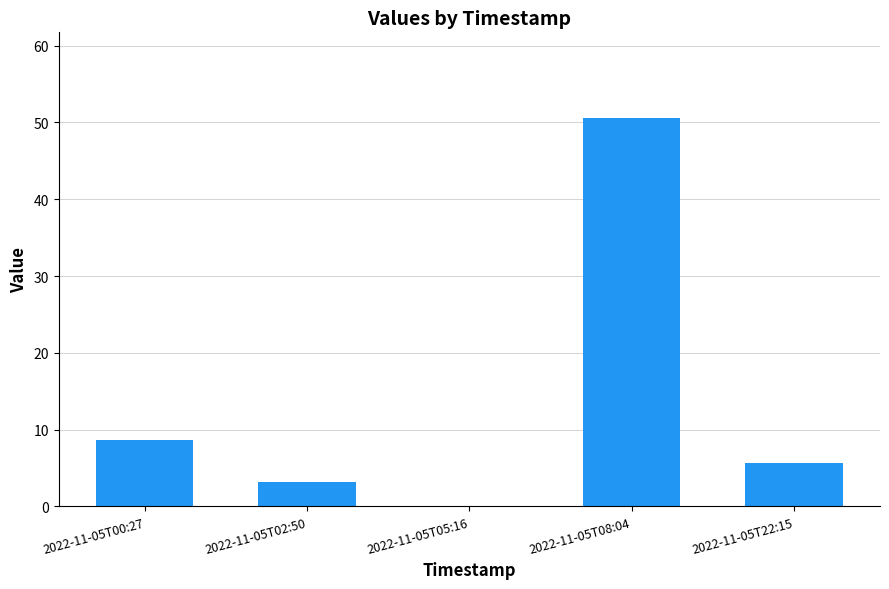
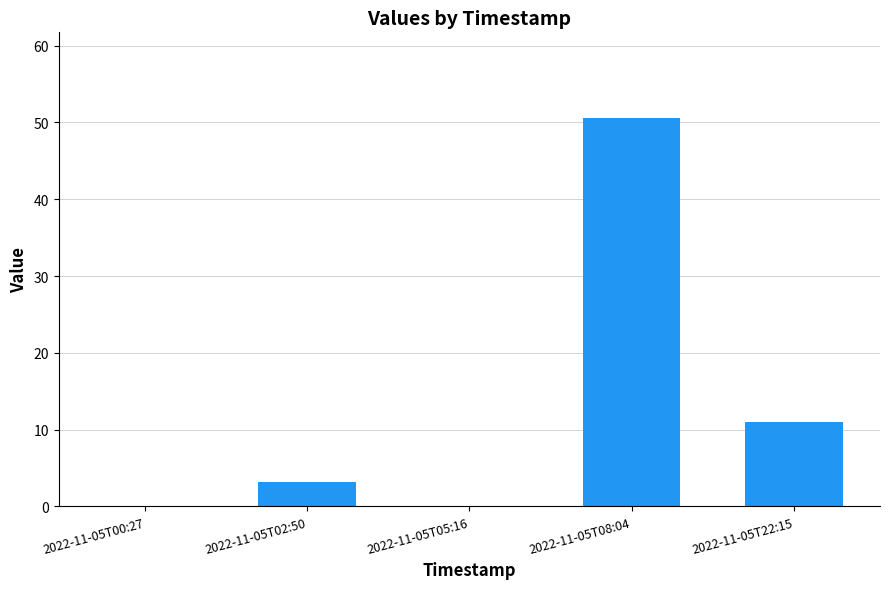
  {
-   "2022-11-05T00:27": 9,
+   "2022-11-05T00:27": 0,
    "2022-11-05T02:50": 3,
    "2022-11-05T05:16": 0,
    "2022-11-05T08:04": 51,
-   "2022-11-05T22:15": 6
+   "2022-11-05T22:15": 11
  }
